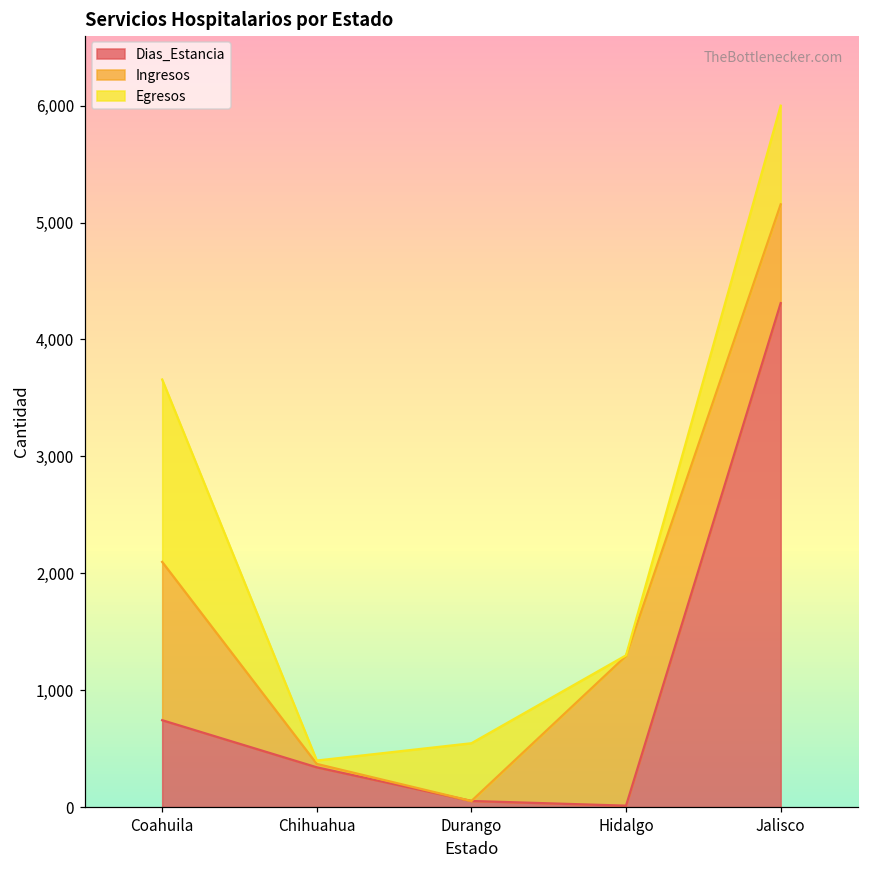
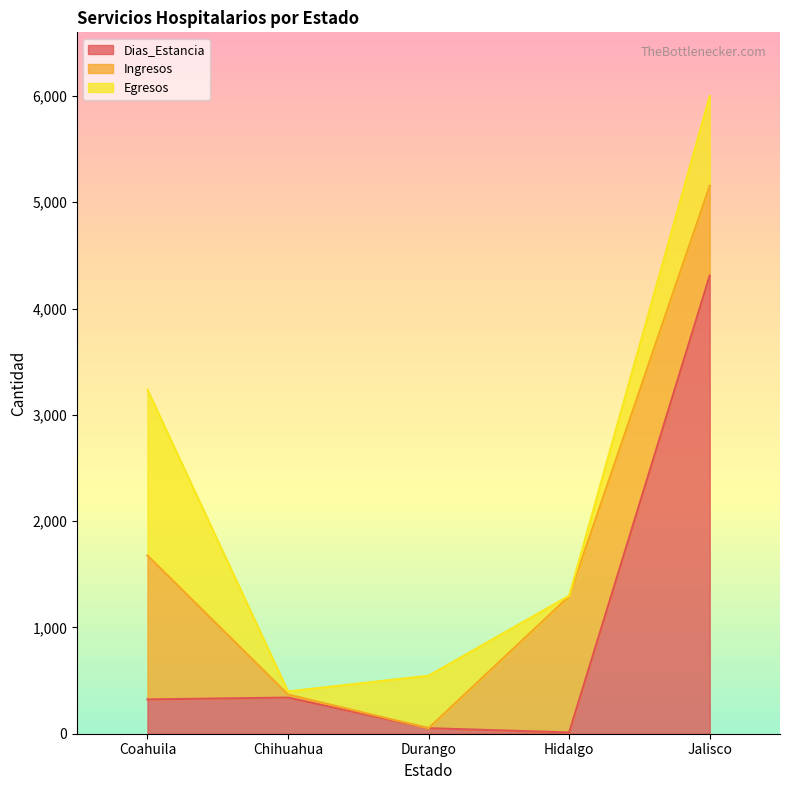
  {
    "Dias_Estancia": {
-     "Coahuila": "740",
+     "Coahuila": "320",
      "Chihuahua": "340",
      "Hidalgo": "10",
      "Jalisco": "4,310"
    },
    "Ingresos": {
      "Coahuila": "1,350",
      "Chihuahua": "30",
      "Jalisco": "850"
    },
    "Egresos": {
      "Coahuila": "1,560",
      "Chihuahua": "30",
      "Durango": "490",
      "Jalisco": "840"
    }
  }
